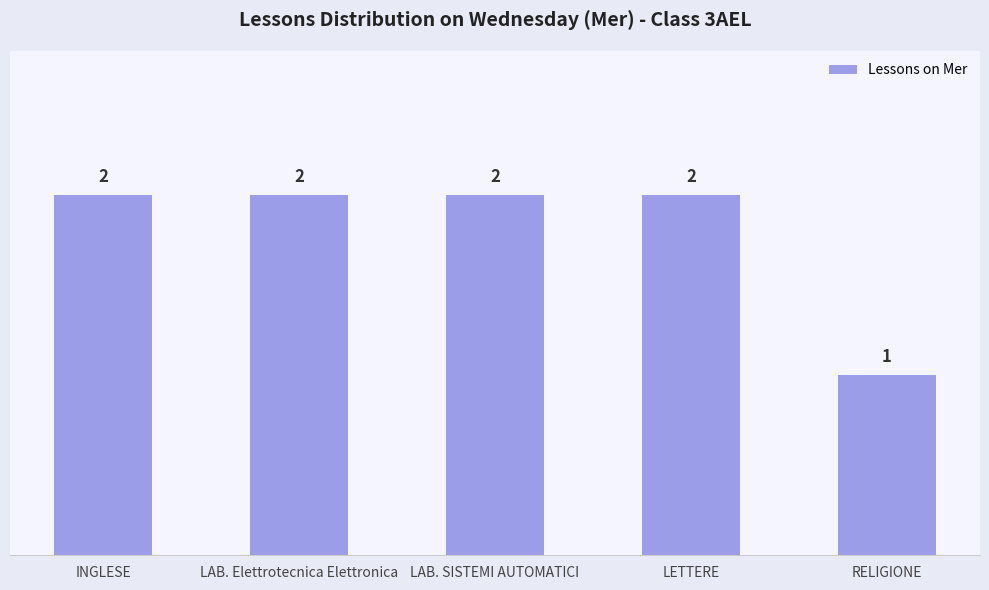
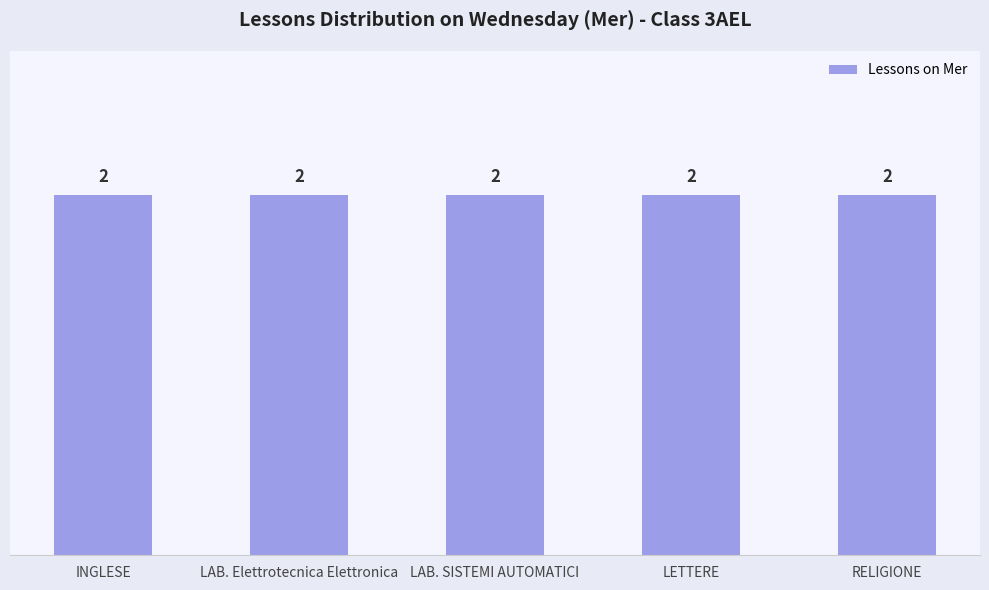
  {
    "INGLESE": 2,
    "LAB. Elettrotecnica Elettronica": 2,
    "LAB. SISTEMI AUTOMATICI": 2,
    "LETTERE": 2,
-   "RELIGIONE": 1
+   "RELIGIONE": 2
  }
